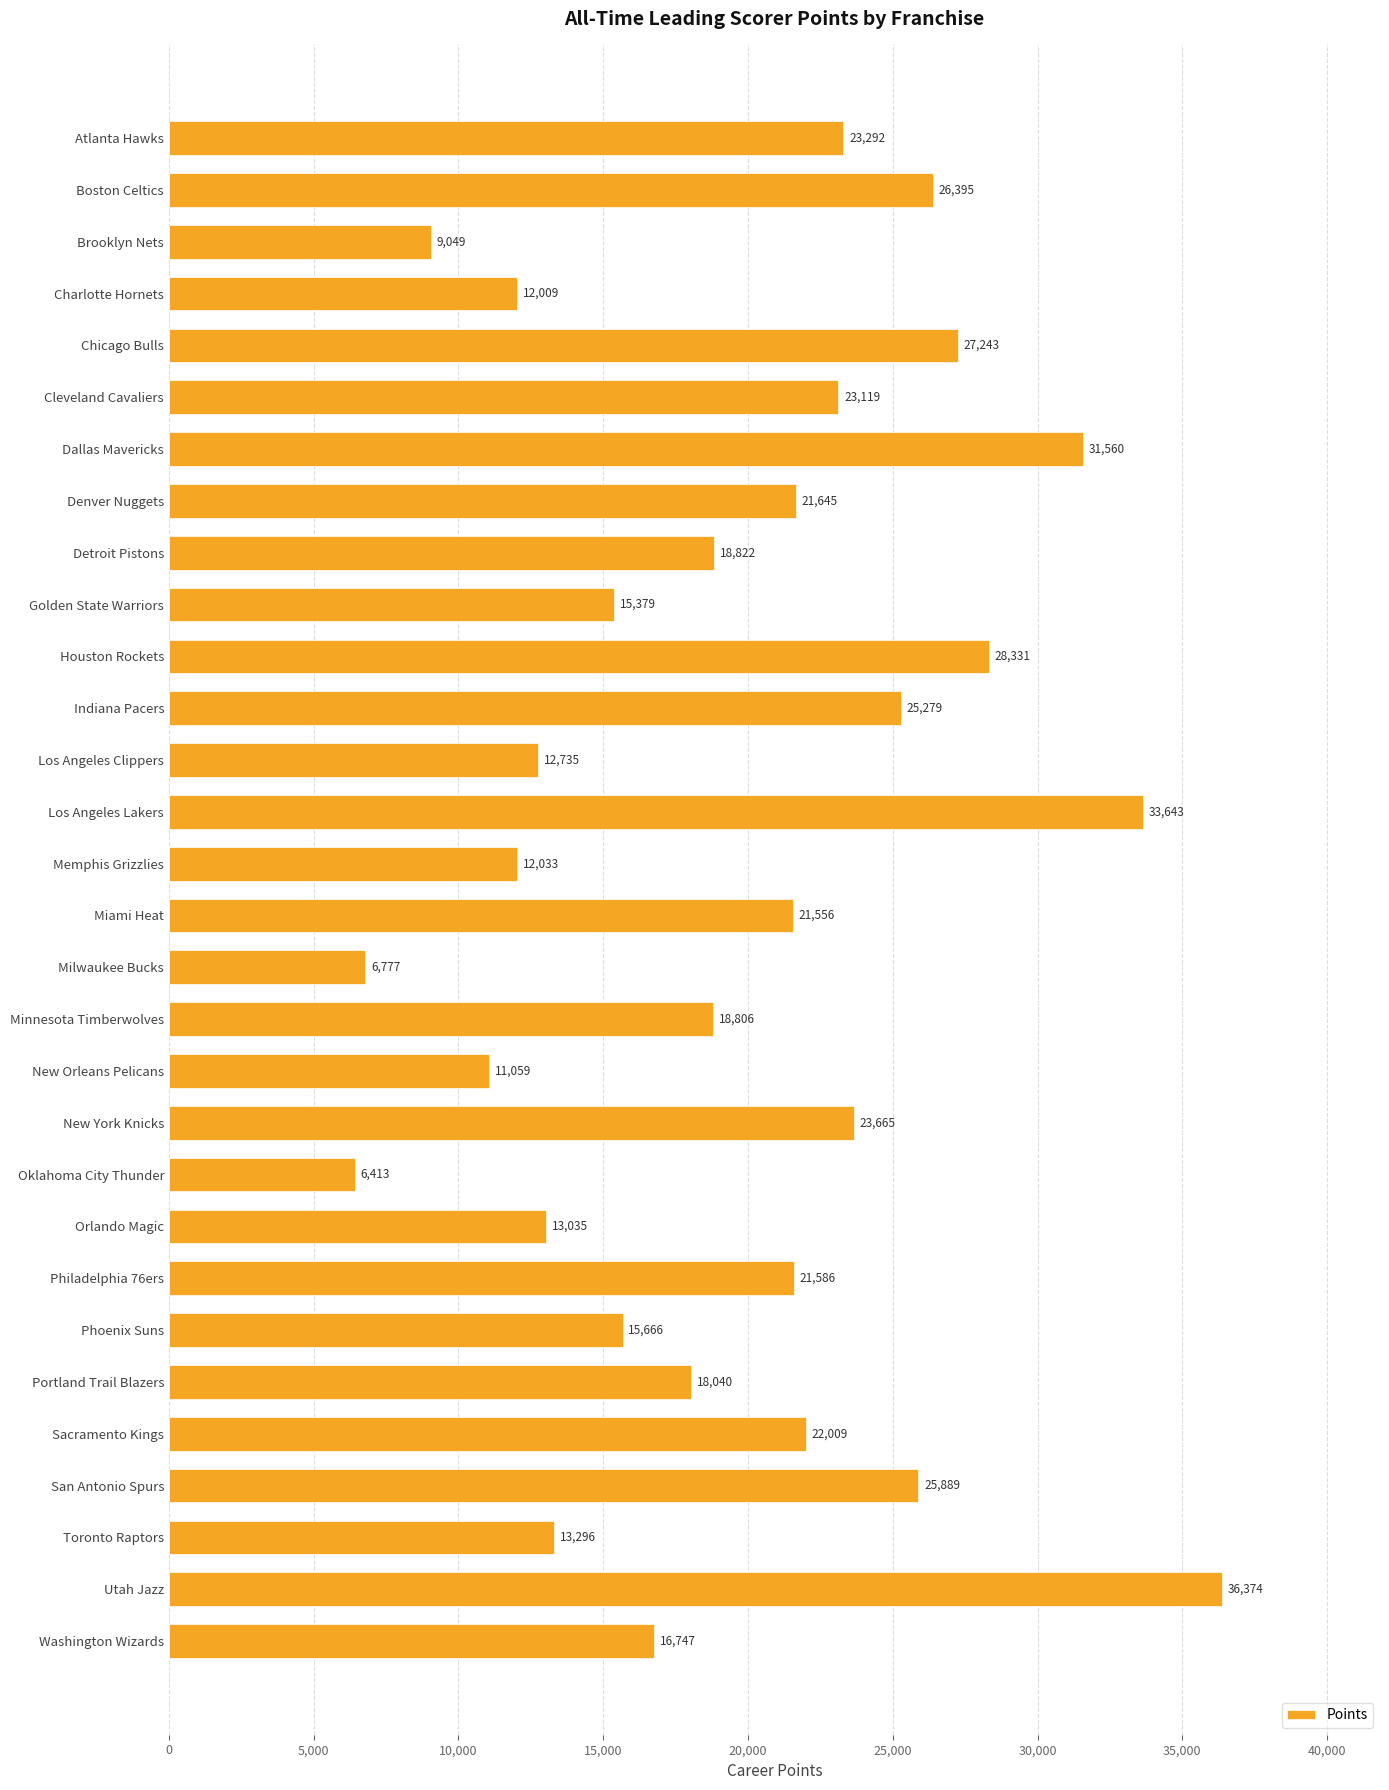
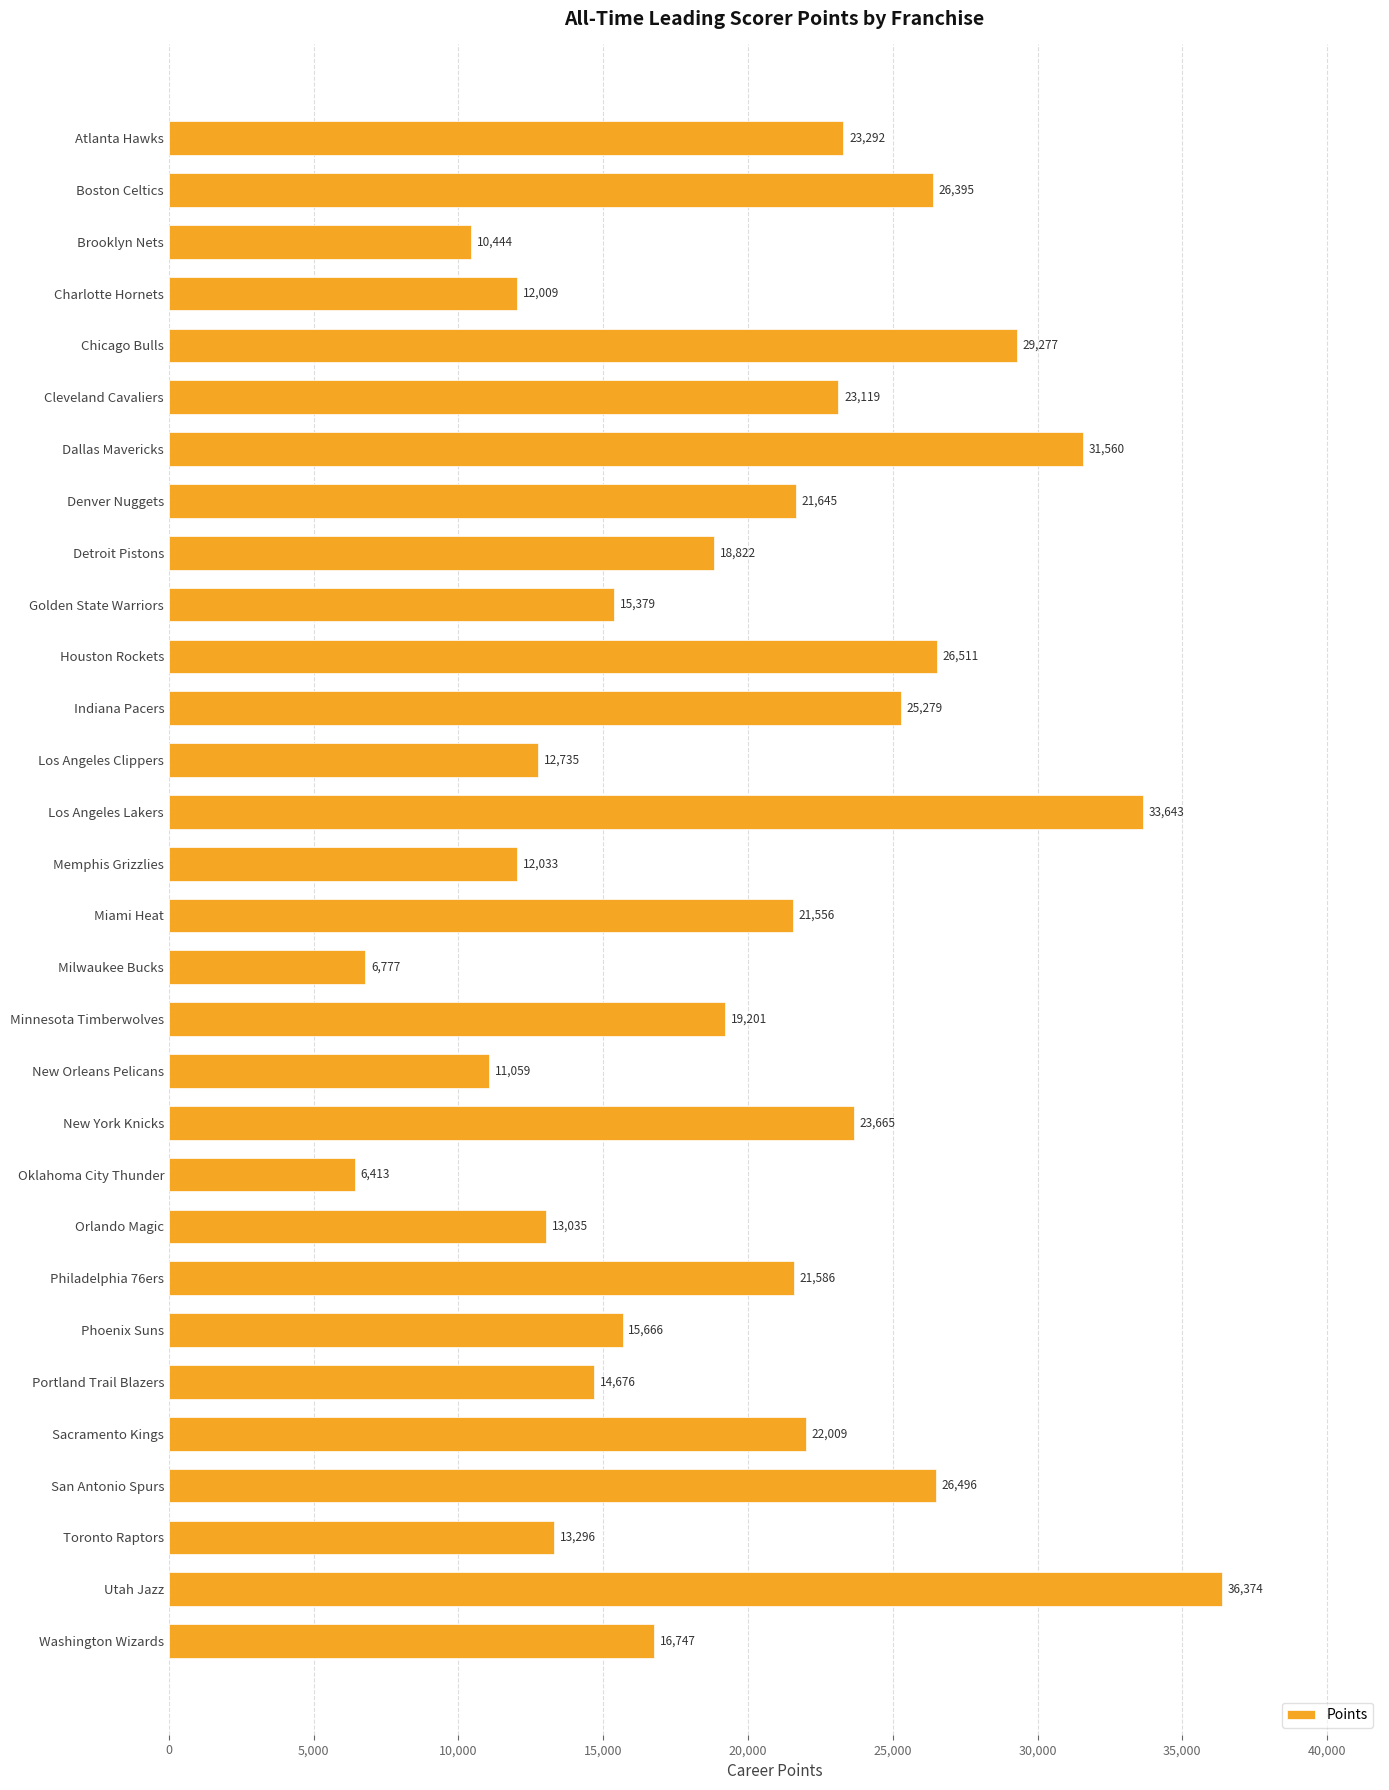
  {
    "Atlanta Hawks": "23,292",
    "Boston Celtics": "26,395",
-   "Brooklyn Nets": "9,049",
+   "Brooklyn Nets": "10,444",
    "Charlotte Hornets": "12,009",
-   "Chicago Bulls": "27,243",
+   "Chicago Bulls": "29,277",
    "Cleveland Cavaliers": "23,119",
    "Dallas Mavericks": "31,560",
    "Denver Nuggets": "21,645",
    "Detroit Pistons": "18,822",
    "Golden State Warriors": "15,379",
-   "Houston Rockets": "28,331",
+   "Houston Rockets": "26,511",
    "Indiana Pacers": "25,279",
    "Los Angeles Clippers": "12,735",
    "Los Angeles Lakers": "33,643",
    "Memphis Grizzlies": "12,033",
    "Miami Heat": "21,556",
    "Milwaukee Bucks": "6,777",
-   "Minnesota Timberwolves": "18,806",
+   "Minnesota Timberwolves": "19,201",
    "New Orleans Pelicans": "11,059",
    "New York Knicks": "23,665",
    "Oklahoma City Thunder": "6,413",
    "Orlando Magic": "13,035",
    "Philadelphia 76ers": "21,586",
    "Phoenix Suns": "15,666",
-   "Portland Trail Blazers": "18,040",
+   "Portland Trail Blazers": "14,676",
    "Sacramento Kings": "22,009",
-   "San Antonio Spurs": "25,889",
+   "San Antonio Spurs": "26,496",
    "Toronto Raptors": "13,296",
    "Utah Jazz": "36,374",
    "Washington Wizards": "16,747"
  }
